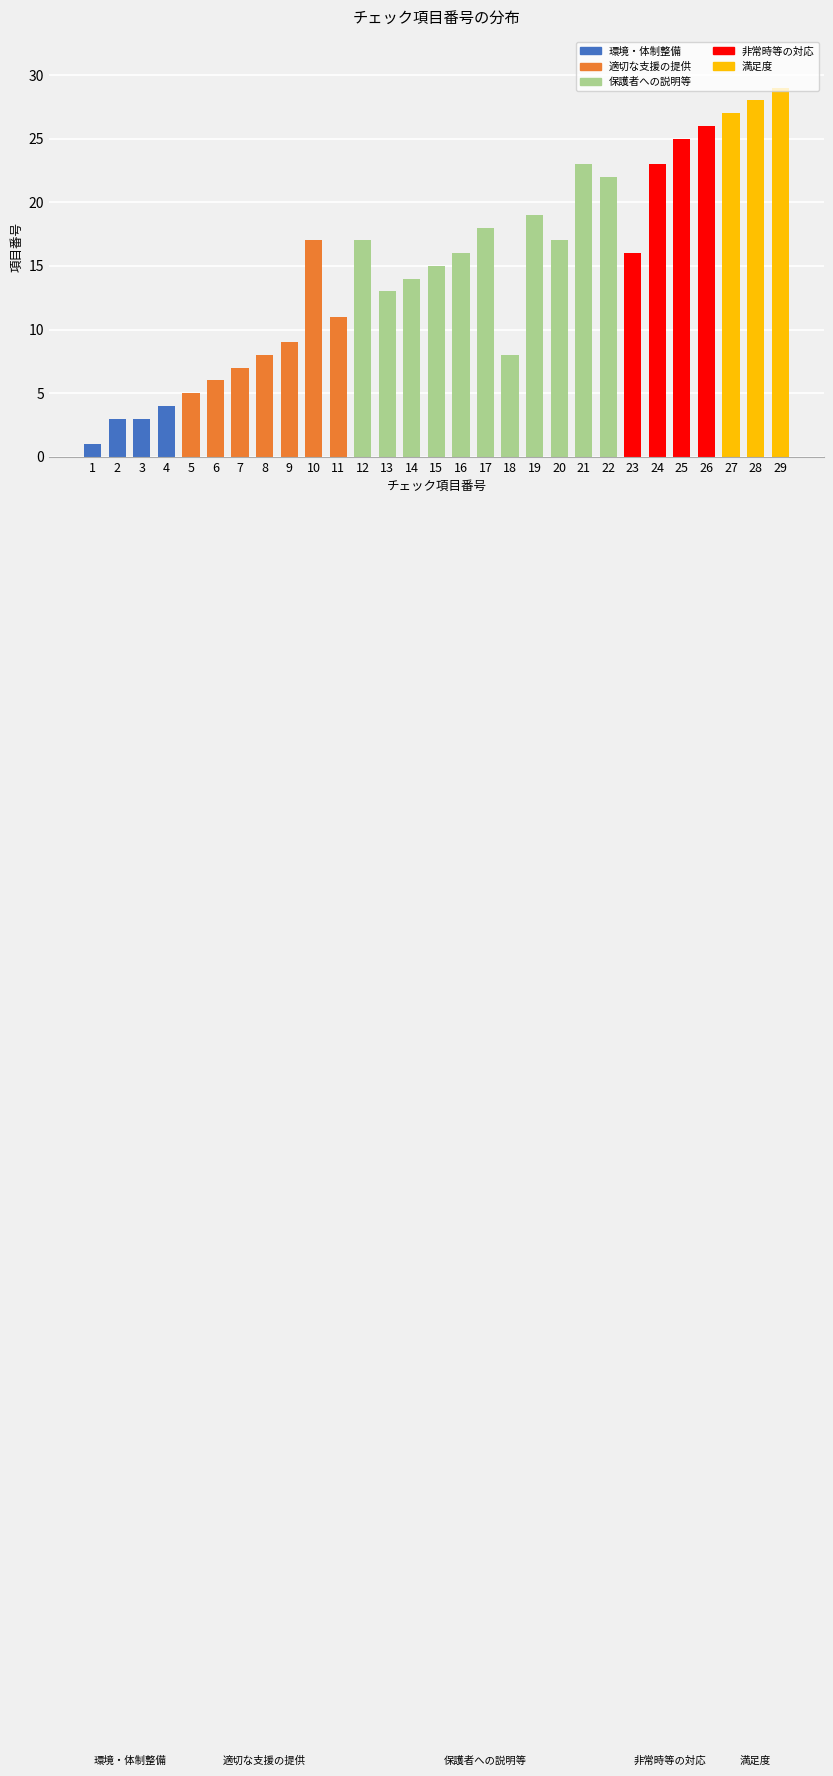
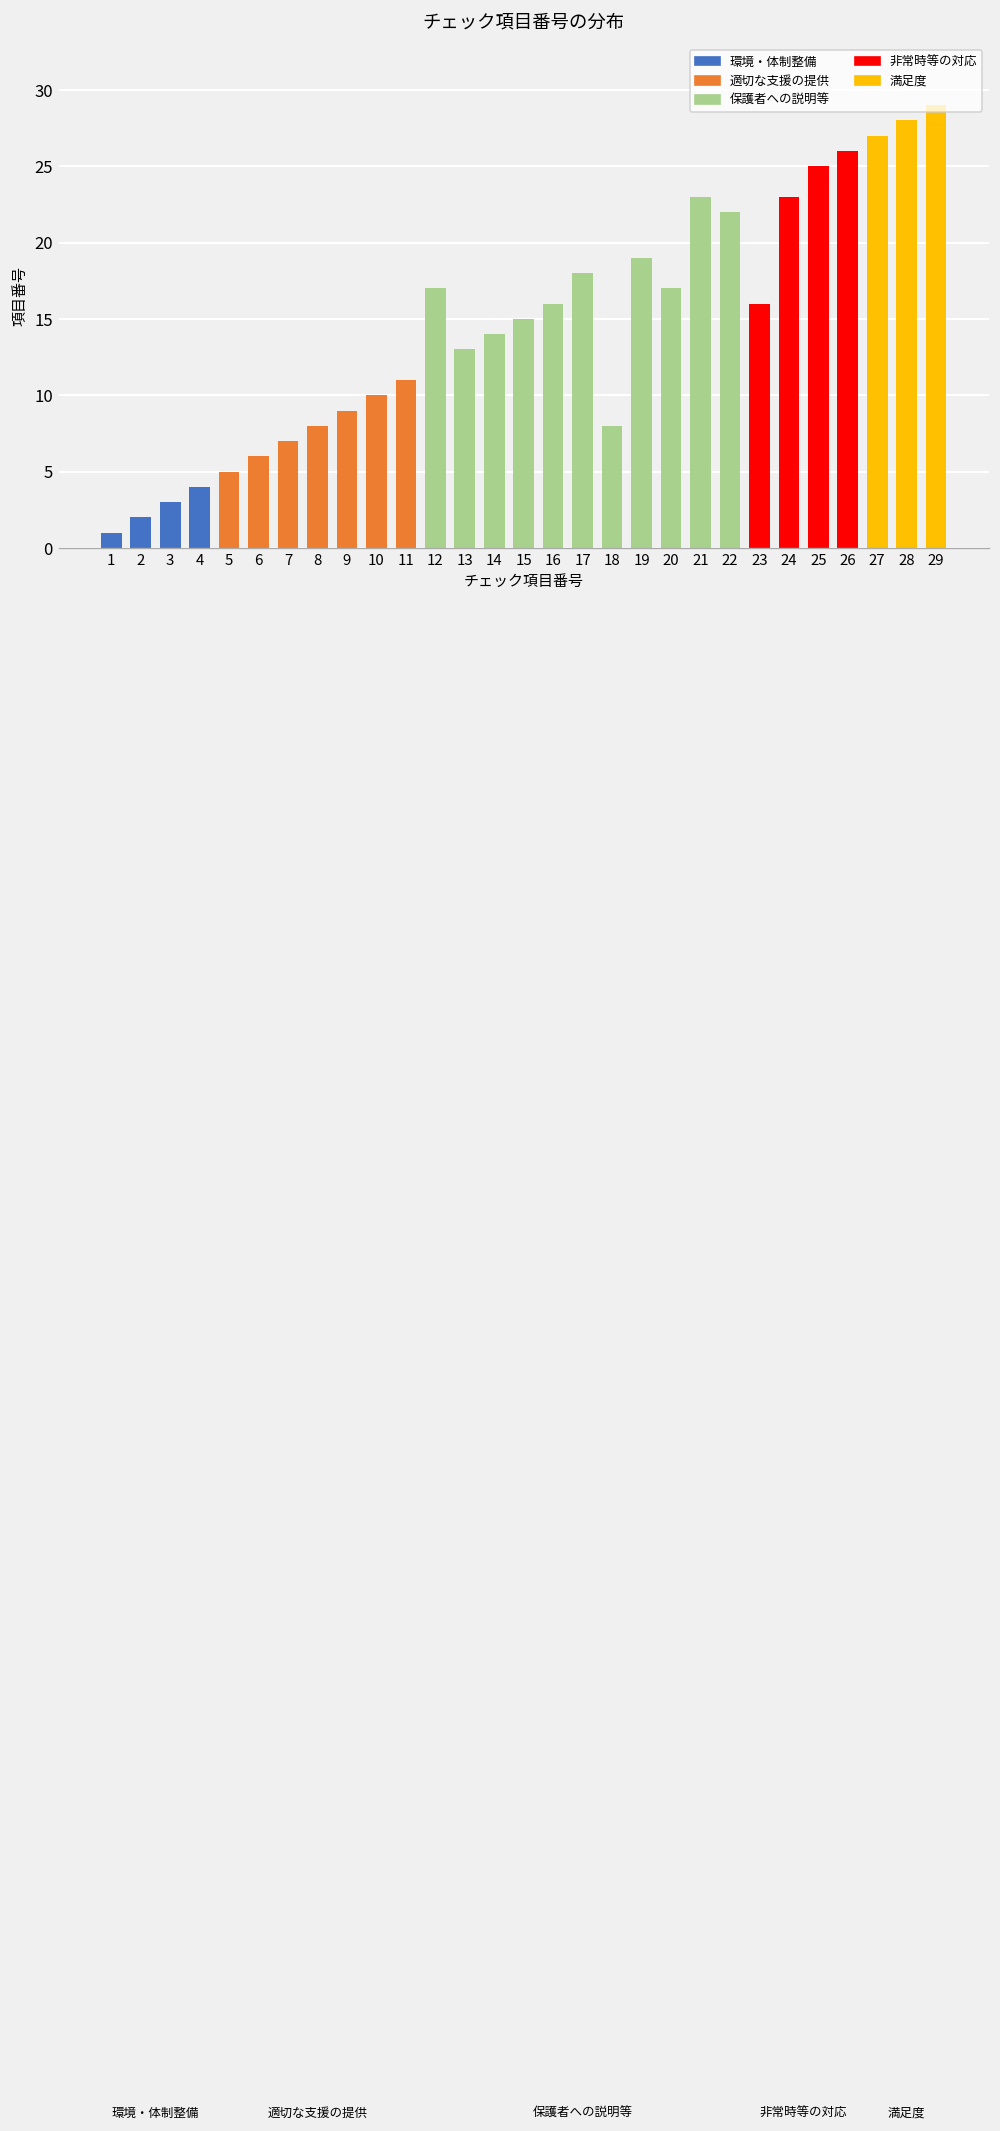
  {
    "1": 1,
-   "2": 3,
+   "2": 2,
    "3": 3,
    "4": 4,
    "5": 5,
    "6": 6,
    "7": 7,
    "8": 8,
    "9": 9,
-   "10": 17,
+   "10": 10,
    "11": 11,
    "12": 17,
    "13": 13,
    "14": 14,
    "15": 15,
    "16": 16,
    "17": 18,
    "18": 8,
    "19": 19,
    "20": 17,
    "21": 23,
    "22": 22,
    "23": 16,
    "24": 23,
    "25": 25,
    "26": 26,
    "27": 27,
    "28": 28
  }
